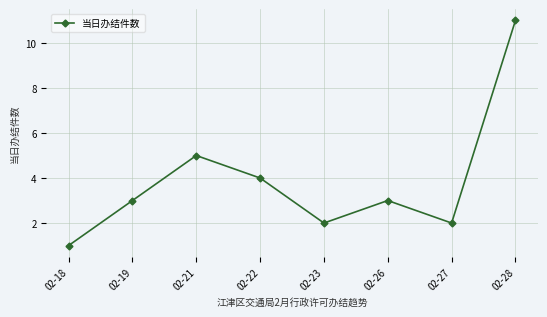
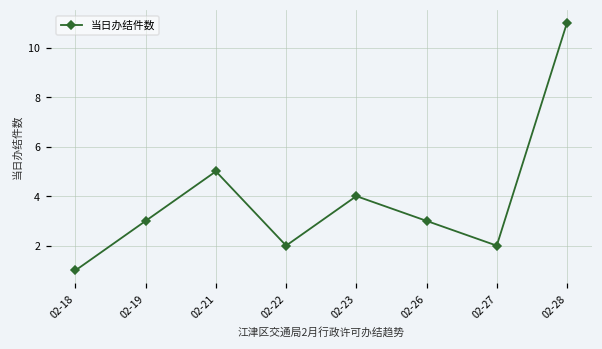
  {
    "02-18": 1,
    "02-19": 3,
    "02-21": 5,
-   "02-22": 4,
-   "02-23": 2,
+   "02-22": 2,
+   "02-23": 4,
    "02-26": 3,
    "02-27": 2,
    "02-28": 11
  }
